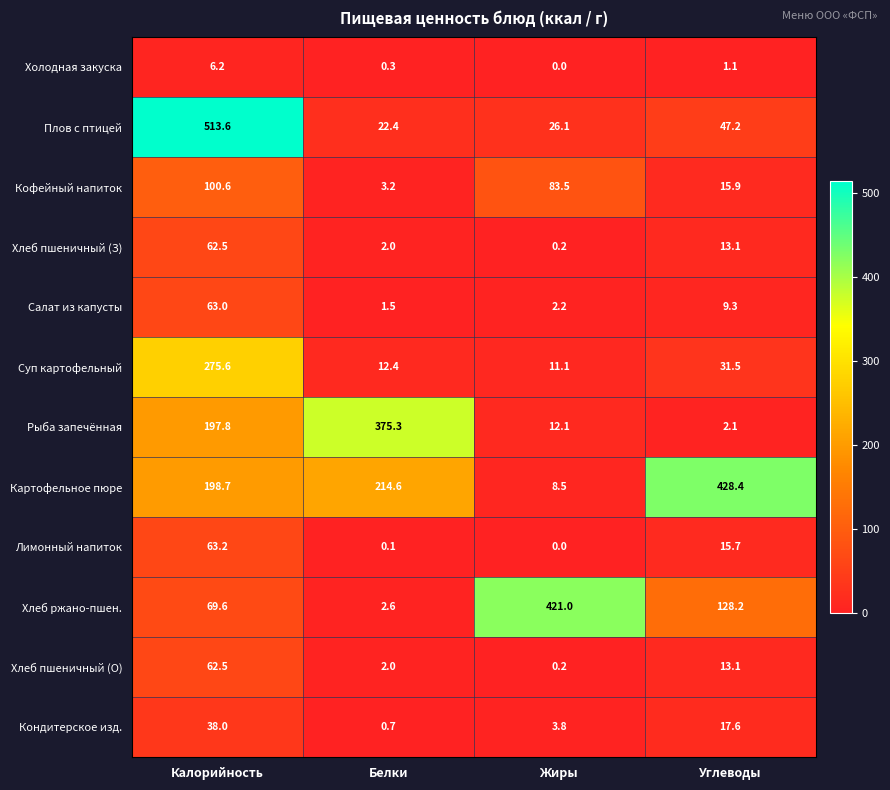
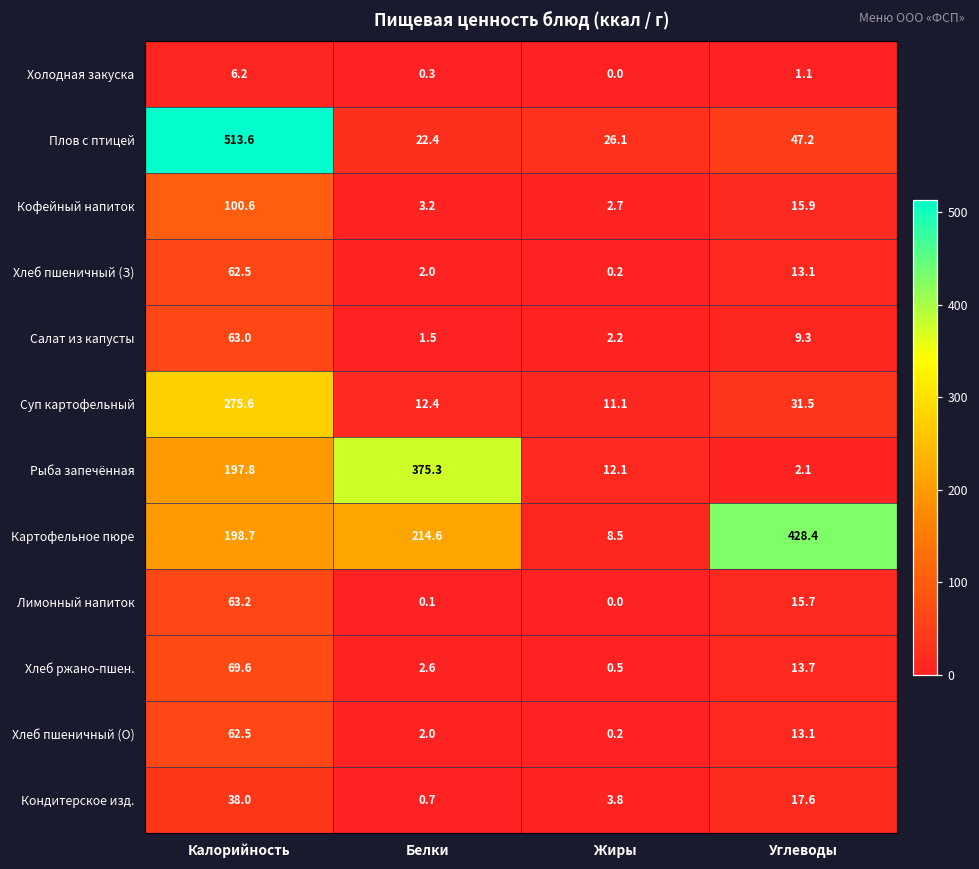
  {
    "Холодная закуска": {
      "Калорийность": 6.2,
      "Белки": 0.3,
      "Жиры": 0.0,
      "Углеводы": 1.1
    },
    "Плов с птицей": {
      "Калорийность": 513.6,
      "Белки": 22.4,
      "Жиры": 26.1,
      "Углеводы": 47.2
    },
    "Кофейный напиток": {
      "Калорийность": 100.6,
      "Белки": 3.2,
-     "Жиры": 83.5,
+     "Жиры": 2.7,
      "Углеводы": 15.9
    },
    "Хлеб пшеничный (З)": {
      "Калорийность": 62.5,
      "Белки": 2.0,
      "Жиры": 0.2,
      "Углеводы": 13.1
    },
    "Салат из капусты": {
      "Калорийность": 63.0,
      "Белки": 1.5,
      "Жиры": 2.2,
      "Углеводы": 9.3
    },
    "Суп картофельный": {
      "Калорийность": 275.6,
      "Белки": 12.4,
      "Жиры": 11.1,
      "Углеводы": 31.5
    },
    "Рыба запечённая": {
      "Калорийность": 197.8,
      "Белки": 375.3,
      "Жиры": 12.1,
      "Углеводы": 2.1
    },
    "Картофельное пюре": {
      "Калорийность": 198.7,
      "Белки": 214.6,
      "Жиры": 8.5,
      "Углеводы": 428.4
    },
    "Лимонный напиток": {
      "Калорийность": 63.2,
      "Белки": 0.1,
      "Жиры": 0.0,
      "Углеводы": 15.7
    },
    "Хлеб ржано-пшен.": {
      "Калорийность": 69.6,
      "Белки": 2.6,
-     "Жиры": 421.0,
-     "Углеводы": 128.2
+     "Жиры": 0.5,
+     "Углеводы": 13.7
    },
    "Хлеб пшеничный (О)": {
      "Калорийность": 62.5,
      "Белки": 2.0,
      "Жиры": 0.2,
      "Углеводы": 13.1
    },
    "Кондитерское изд.": {
      "Калорийность": 38.0,
      "Белки": 0.7,
      "Жиры": 3.8,
      "Углеводы": 17.6
    }
  }
